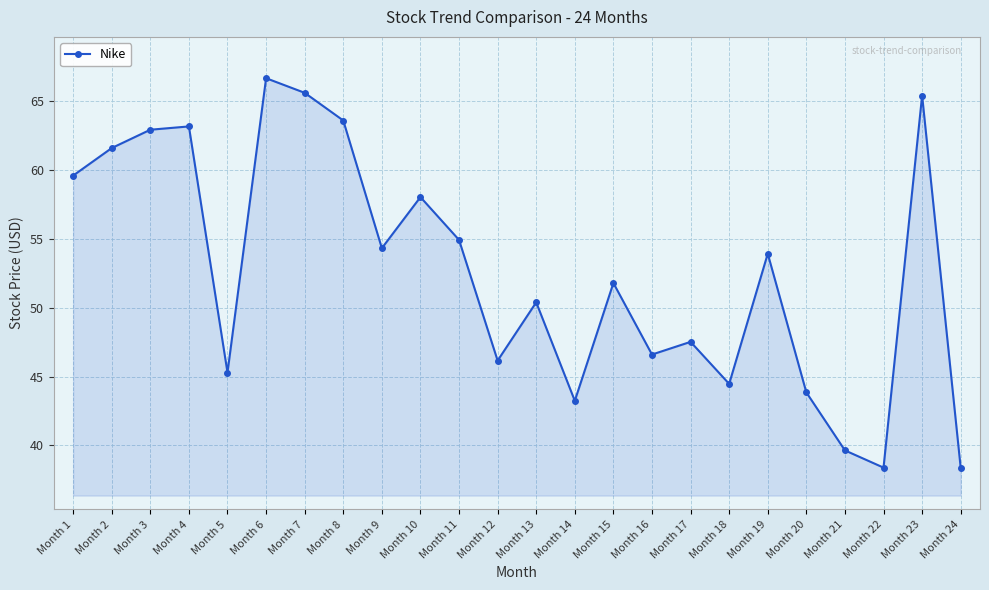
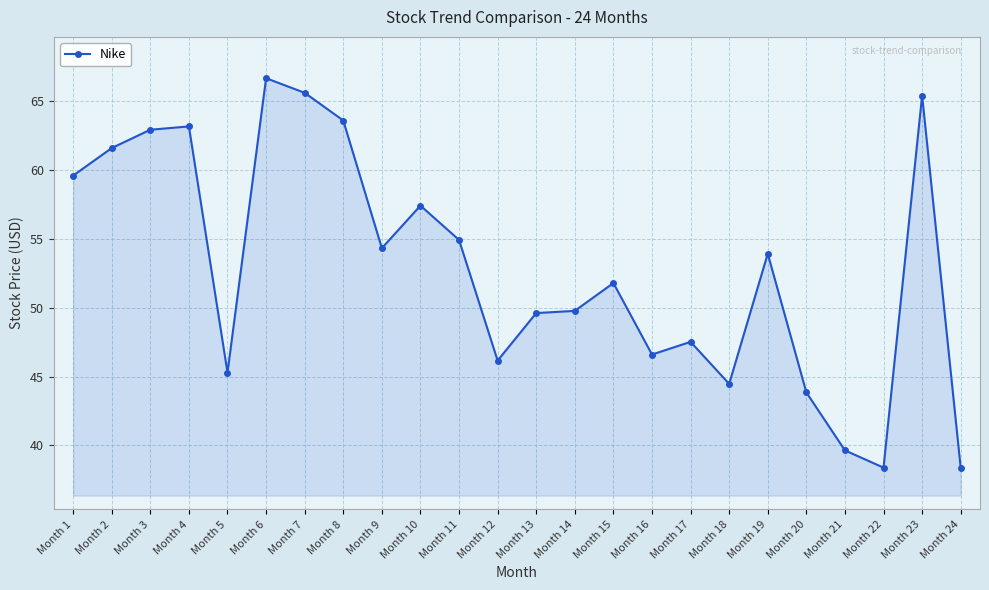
  {
    "Month 1": 59.6,
    "Month 2": 61.6,
    "Month 3": 62.9,
    "Month 4": 63.2,
    "Month 5": 45.3,
    "Month 6": 66.7,
    "Month 7": 65.6,
    "Month 8": 63.6,
    "Month 9": 54.3,
-   "Month 10": 58.0,
+   "Month 10": 57.4,
    "Month 11": 54.9,
    "Month 12": 46.2,
-   "Month 13": 50.4,
-   "Month 14": 43.2,
+   "Month 13": 49.6,
+   "Month 14": 49.8,
    "Month 15": 51.8,
    "Month 16": 46.6,
    "Month 17": 47.5,
    "Month 18": 44.5,
    "Month 19": 53.9,
    "Month 20": 43.9,
    "Month 21": 39.6,
    "Month 22": 38.4,
    "Month 23": 65.4,
    "Month 24": 38.4
  }
